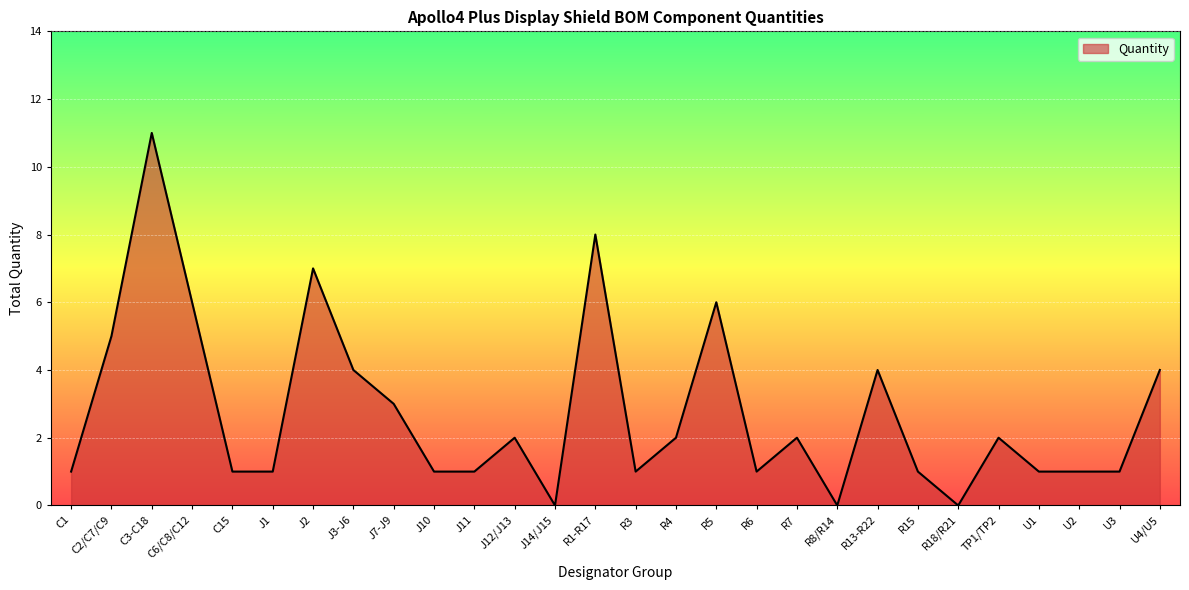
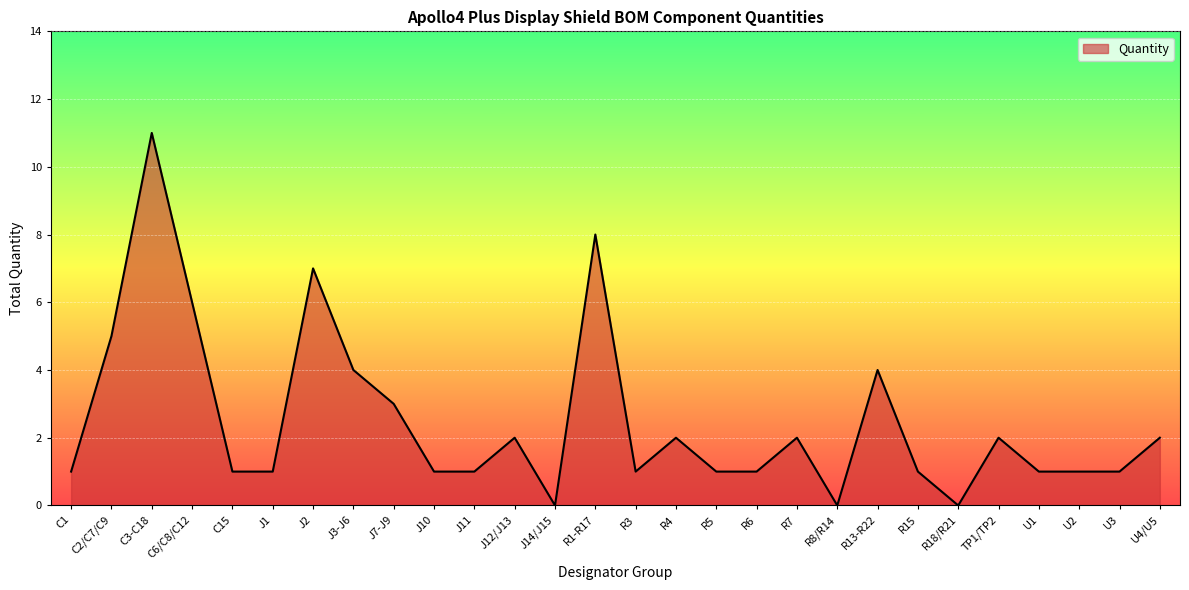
  {
    "C1": 1,
    "C2/C7/C9": 5,
    "C3-C18": 11,
    "C6/C8/C12": 6,
    "C15": 1,
    "J1": 1,
    "J2": 7,
    "J3-J6": 4,
    "J7-J9": 3,
    "J10": 1,
    "J11": 1,
    "J12/J13": 2,
    "J14/J15": 0,
    "R1-R17": 8,
    "R3": 1,
    "R4": 2,
-   "R5": 6,
+   "R5": 1,
    "R6": 1,
    "R7": 2,
    "R8/R14": 0,
    "R13-R22": 4,
    "R15": 1,
    "R18/R21": 0,
    "TP1/TP2": 2,
    "U1": 1,
    "U2": 1,
    "U3": 1,
-   "U4/U5": 4
+   "U4/U5": 2
  }
